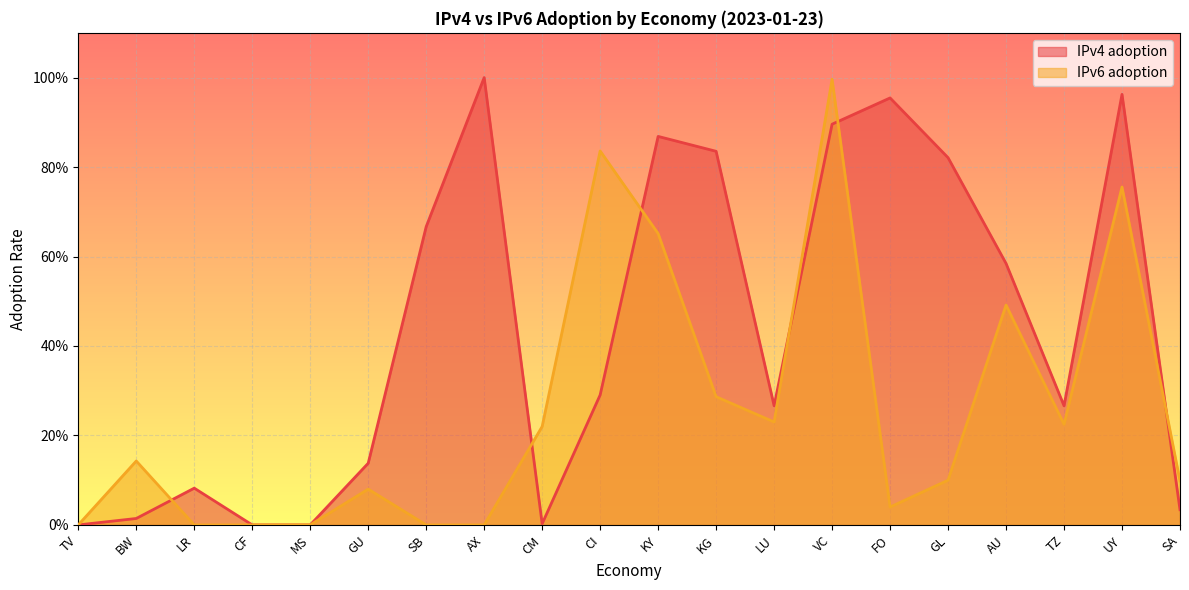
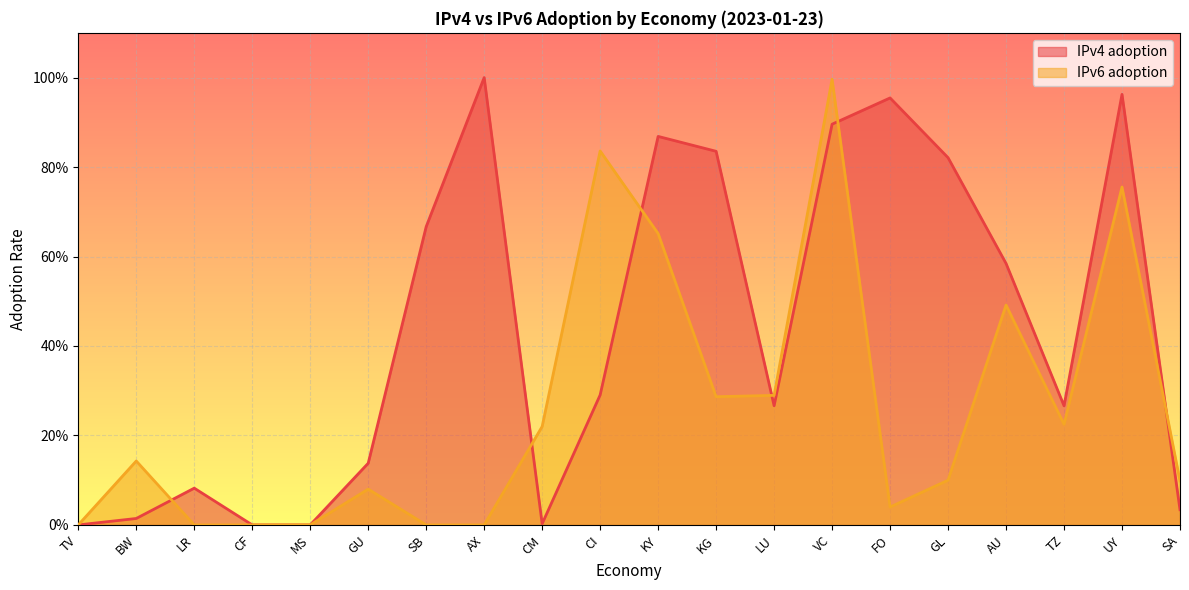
  {
    "IPv4 adoption": {
      "BW": "1%",
      "LR": "8%",
      "GU": "14%",
      "SB": "67%",
      "AX": "100%",
      "CM": "0%",
      "CI": "29%",
      "KY": "87%",
      "KG": "84%",
      "LU": "27%",
      "VC": "90%",
      "FO": "95%",
      "GL": "82%",
      "AU": "58%",
      "TZ": "27%",
      "UY": "96%",
      "SA": "3%"
    },
    "IPv6 adoption": {
      "BW": "14%",
      "LR": "0%",
      "GU": "8%",
      "SB": "0%",
      "AX": "0%",
      "CM": "22%",
      "CI": "84%",
      "KY": "65%",
      "KG": "29%",
-     "LU": "23%",
+     "LU": "29%",
      "VC": "100%",
      "FO": "4%",
      "GL": "10%",
      "AU": "49%",
      "TZ": "23%",
      "UY": "76%",
      "SA": "10%"
    }
  }
